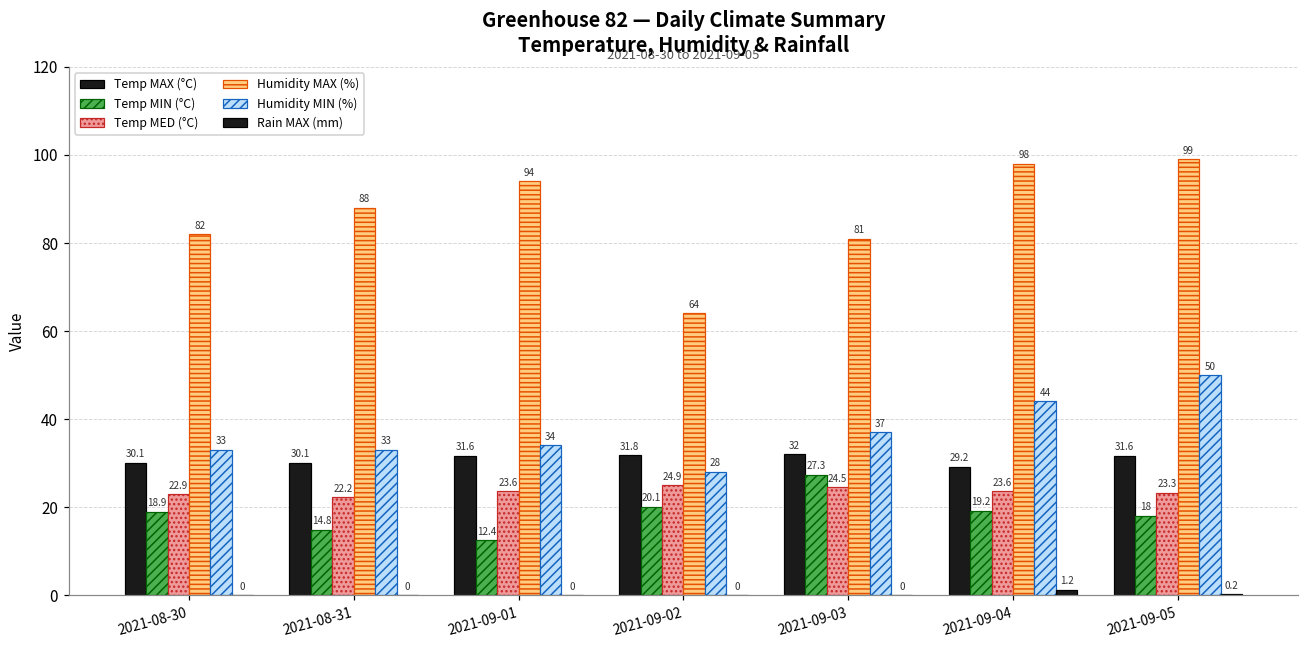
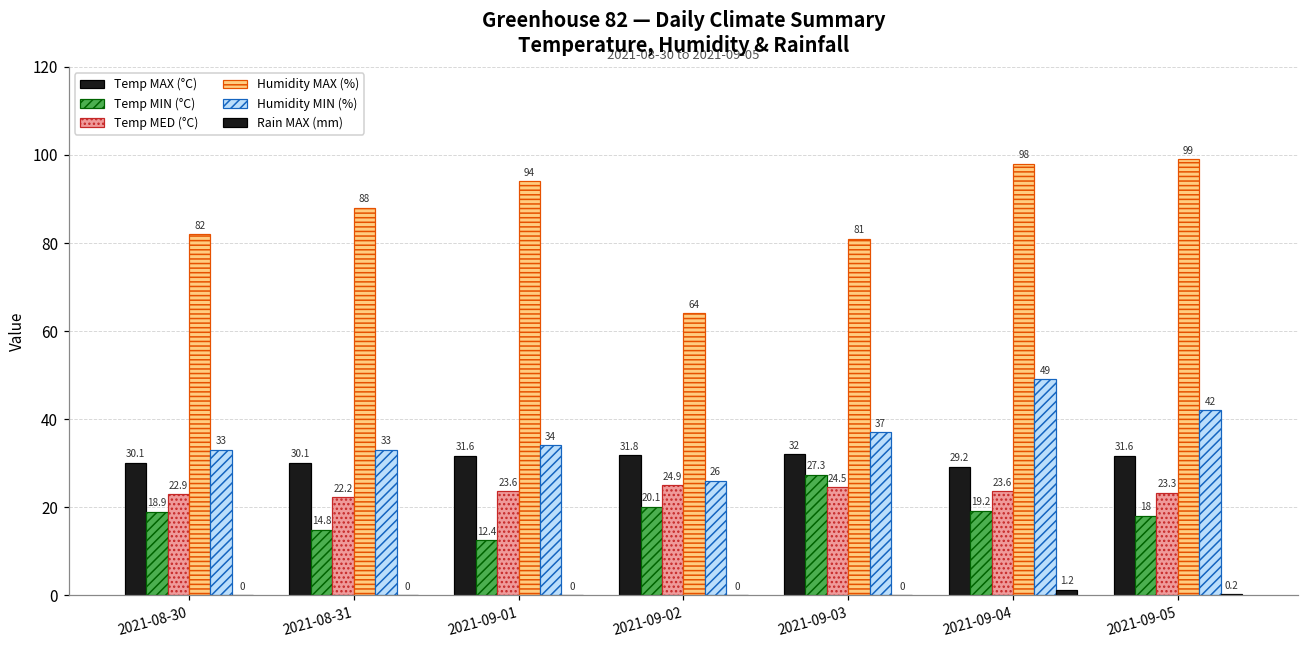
  {
    "Temp MIN (°C)": {
      "2021-08-30": 18.9,
      "2021-08-31": 14.8,
      "2021-09-01": 12.4,
      "2021-09-02": 20.1,
      "2021-09-03": 27.3,
      "2021-09-04": 19.2,
      "2021-09-05": 18
    },
    "Humidity MIN (%)": {
      "2021-08-30": 33,
      "2021-08-31": 33,
      "2021-09-01": 34,
-     "2021-09-02": 28,
+     "2021-09-02": 26,
      "2021-09-03": 37,
-     "2021-09-04": 44,
-     "2021-09-05": 50
+     "2021-09-04": 49,
+     "2021-09-05": 42
    }
  }
